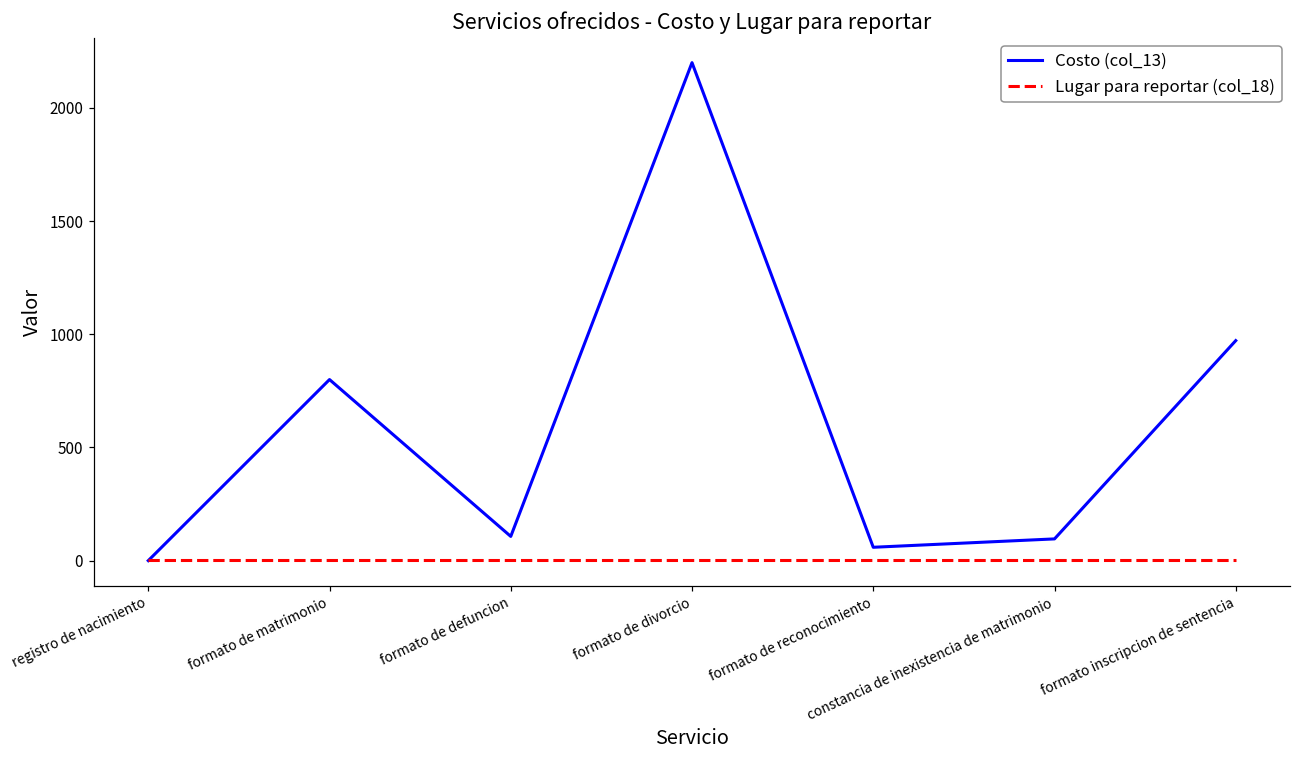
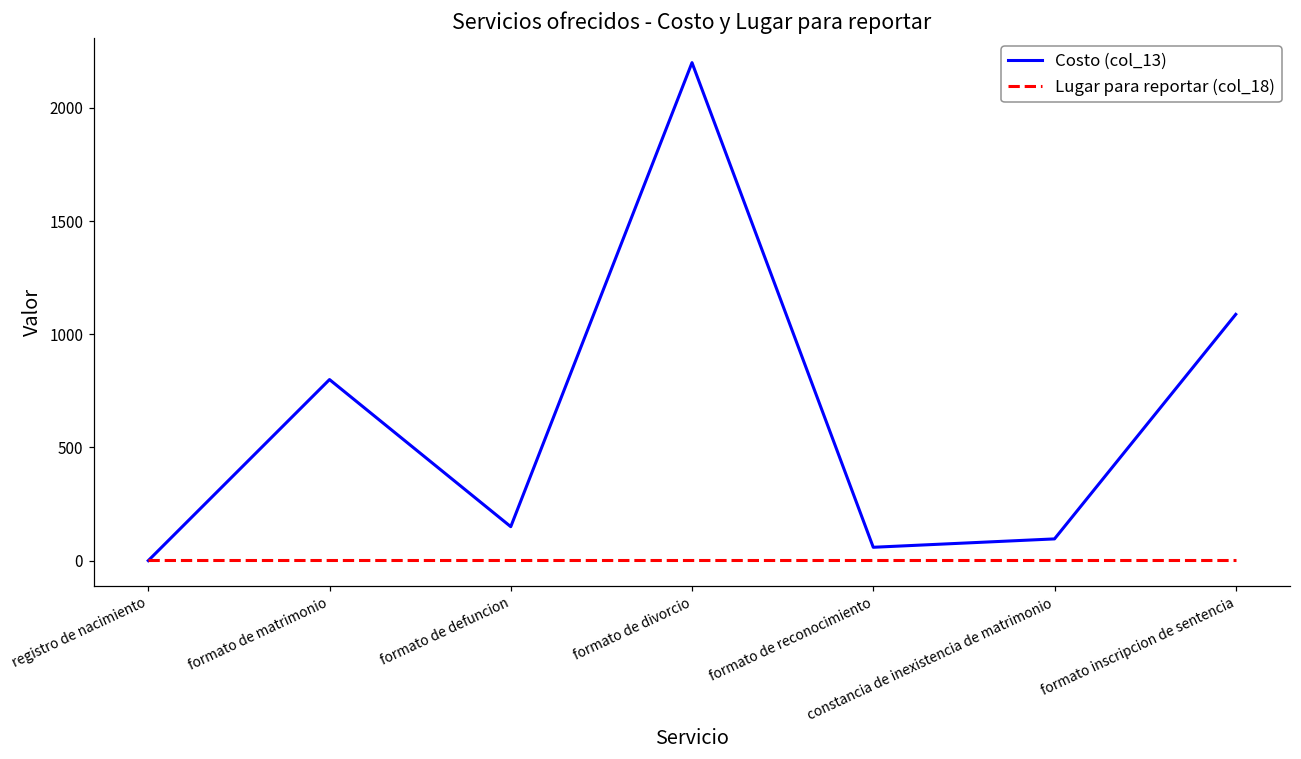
  {
    "Costo (col_13)": {
      "formato de matrimonio": 800,
-     "formato de defuncion": 110,
+     "formato de defuncion": 150,
      "formato de divorcio": 2200,
      "formato de reconocimiento": 60,
      "constancia de inexistencia de matrimonio": 100,
-     "formato inscripcion de sentencia": 970
+     "formato inscripcion de sentencia": 1090
    },
    "Lugar para reportar (col_18)": {
      "formato de matrimonio": 0,
      "formato de defuncion": 0,
      "formato de divorcio": 0,
      "formato de reconocimiento": 0,
      "constancia de inexistencia de matrimonio": 0,
      "formato inscripcion de sentencia": 0
    }
  }
